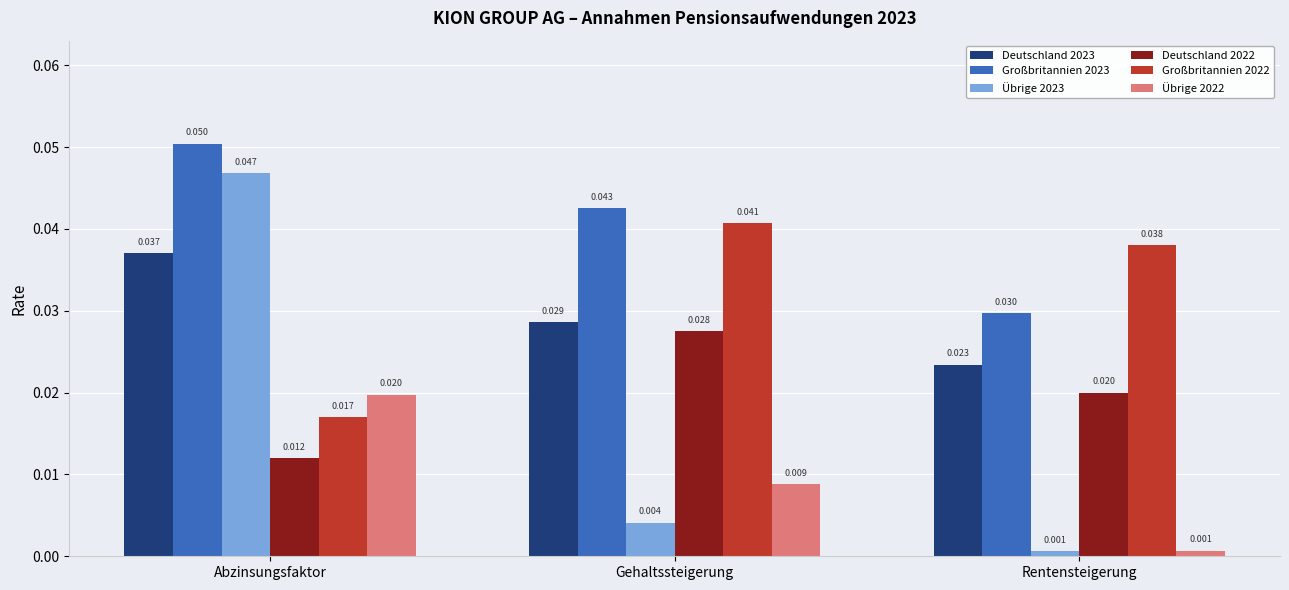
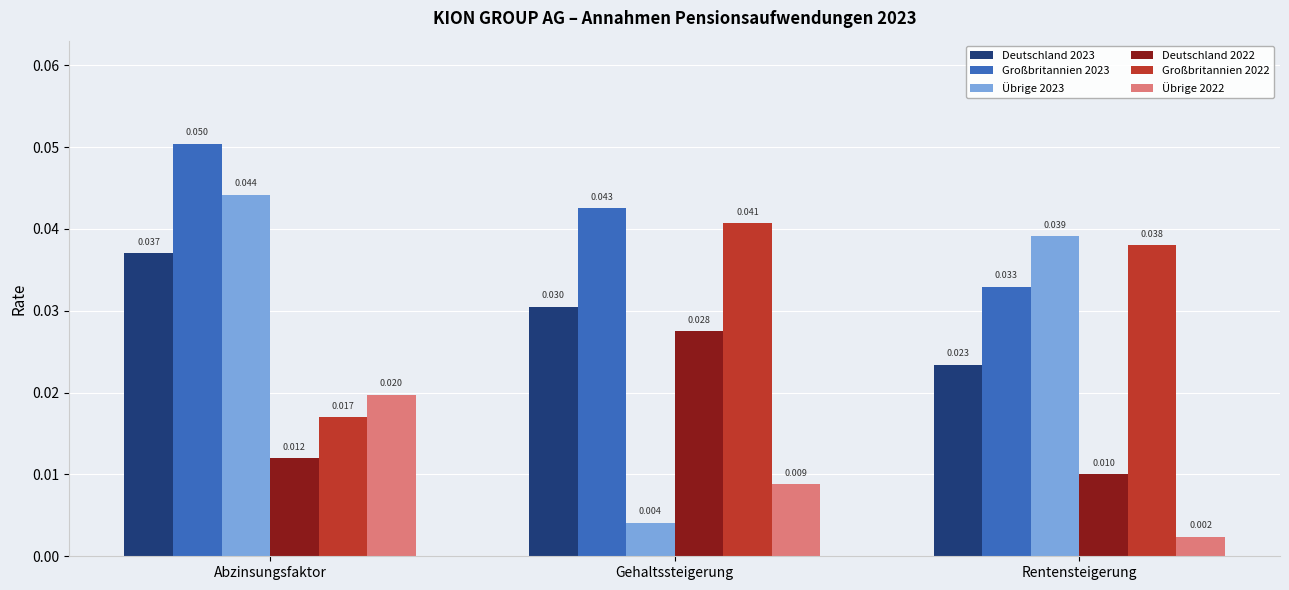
  {
    "Deutschland 2023": {
      "Abzinsungsfaktor": 0.037,
-     "Gehaltssteigerung": 0.029,
+     "Gehaltssteigerung": 0.030,
      "Rentensteigerung": 0.023
    },
    "Großbritannien 2023": {
      "Abzinsungsfaktor": 0.050,
      "Gehaltssteigerung": 0.043,
-     "Rentensteigerung": 0.030
+     "Rentensteigerung": 0.033
    },
    "Übrige 2023": {
-     "Abzinsungsfaktor": 0.047,
+     "Abzinsungsfaktor": 0.044,
      "Gehaltssteigerung": 0.004,
-     "Rentensteigerung": 0.001
+     "Rentensteigerung": 0.039
    },
    "Deutschland 2022": {
      "Abzinsungsfaktor": 0.012,
      "Gehaltssteigerung": 0.028,
-     "Rentensteigerung": 0.020
+     "Rentensteigerung": 0.010
    },
    "Großbritannien 2022": {
      "Abzinsungsfaktor": 0.017,
      "Gehaltssteigerung": 0.041,
      "Rentensteigerung": 0.038
    },
    "Übrige 2022": {
      "Abzinsungsfaktor": 0.020,
      "Gehaltssteigerung": 0.009,
-     "Rentensteigerung": 0.001
+     "Rentensteigerung": 0.002
    }
  }
